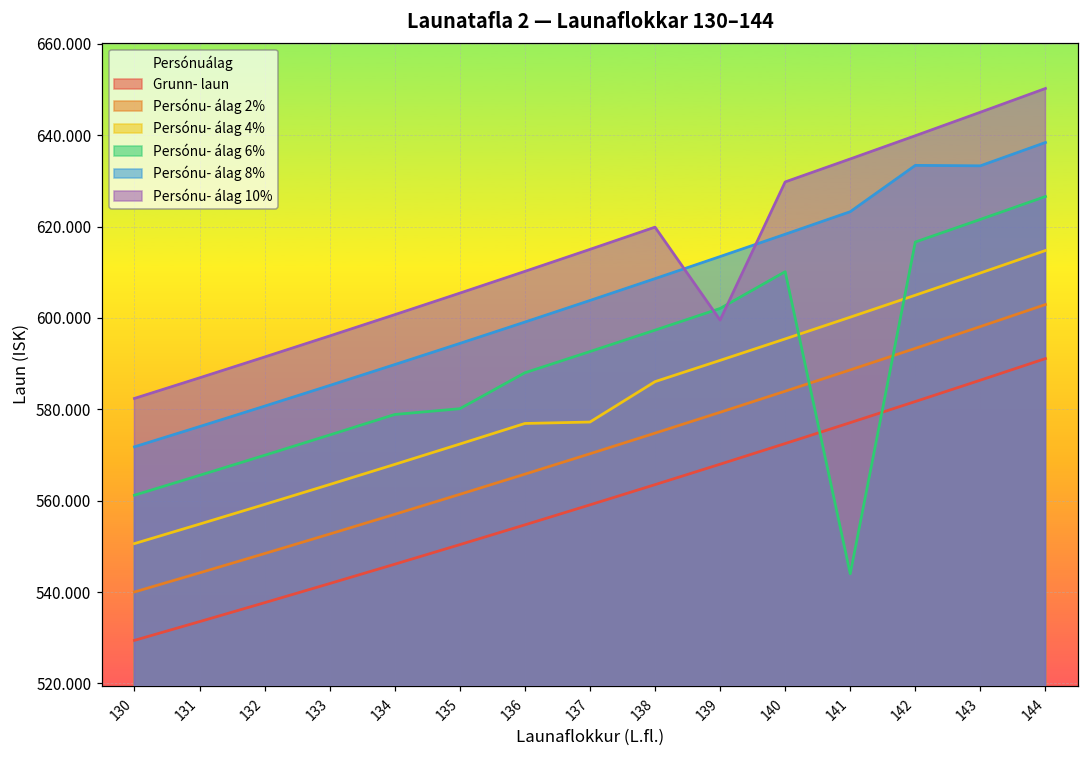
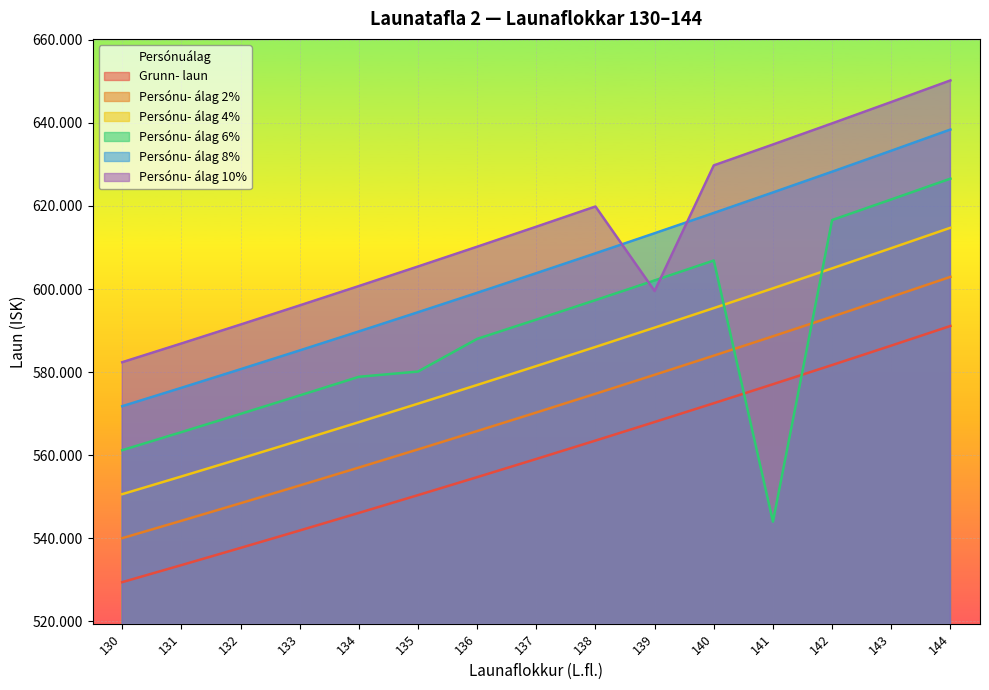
  {
    "Persónu- álag 4%": {
      "130": 551,
      "131": 555,
      "132": 559,
      "133": 564,
      "134": 568,
      "135": 572,
      "136": 577,
-     "137": 577,
+     "137": 581,
      "138": 586,
      "139": 591,
      "140": 595,
      "141": 600,
      "142": 605,
      "143": 610,
      "144": 615
    },
    "Persónu- álag 6%": {
      "130": 561,
      "131": 566,
      "132": 570,
      "133": 574,
      "134": 579,
      "135": 580,
      "136": 588,
      "137": 593,
      "138": 597,
      "139": 602,
-     "140": 610,
+     "140": 607,
      "141": 544,
      "142": 617,
      "143": 622,
      "144": 627
    },
    "Persónu- álag 8%": {
      "130": 572,
      "131": 576,
      "132": 581,
      "133": 585,
      "134": 590,
      "135": 594,
      "136": 599,
      "137": 604,
      "138": 609,
      "139": 613,
      "140": 618,
      "141": 623,
-     "142": 633,
+     "142": 628,
      "143": 633,
      "144": 638
    },
    "Persónu- álag 10%": {
      "130": 582,
      "131": 587,
      "132": 591,
      "133": 596,
      "134": 601,
      "135": 605,
      "136": 610,
      "137": 615,
      "138": 620,
      "139": 600,
      "140": 630,
      "141": 635,
      "142": 640,
      "143": 645,
      "144": 650
    }
  }
